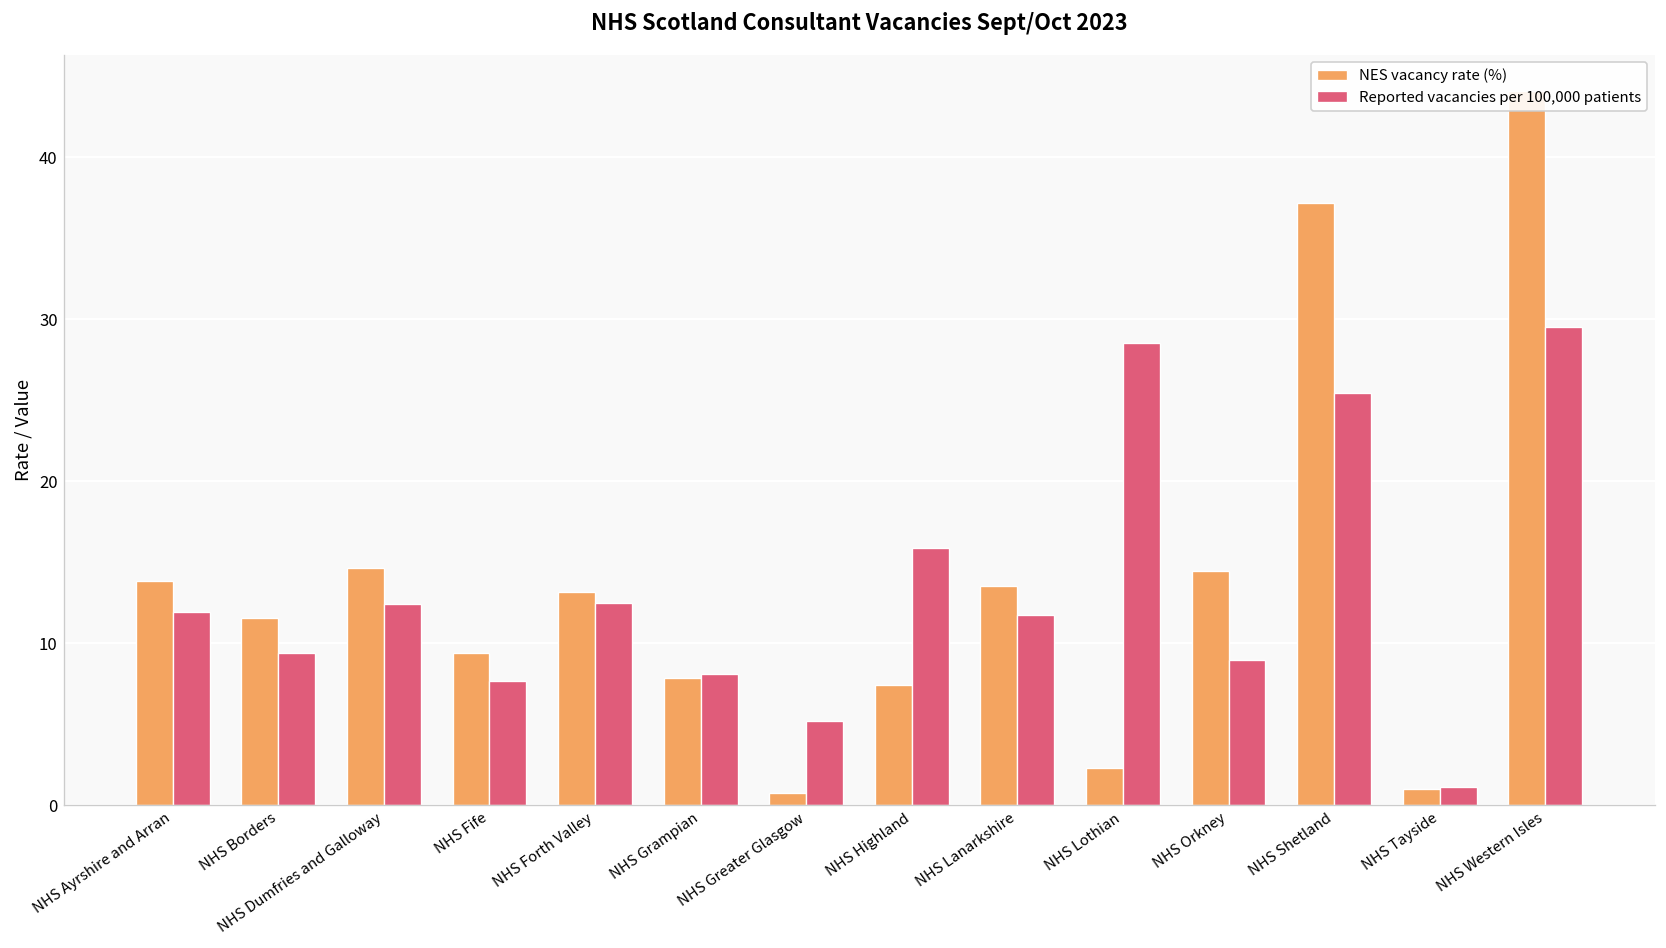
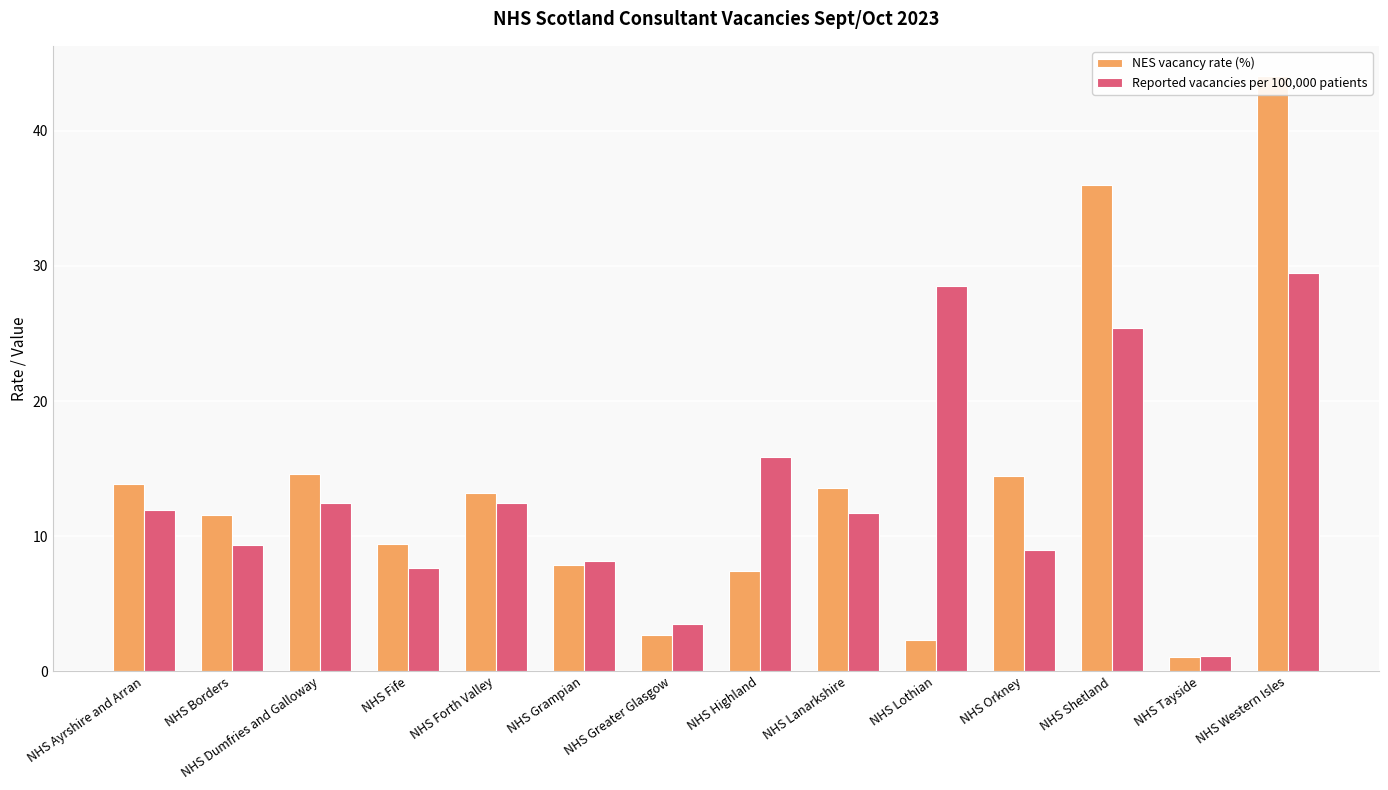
  {
    "NES vacancy rate (%)": {
      "NHS Ayrshire and Arran": 13.9,
      "NHS Borders": 11.6,
      "NHS Dumfries and Galloway": 14.6,
      "NHS Fife": 9.4,
      "NHS Forth Valley": 13.2,
      "NHS Grampian": 7.9,
-     "NHS Greater Glasgow": 0.8,
+     "NHS Greater Glasgow": 2.7,
      "NHS Highland": 7.4,
      "NHS Lanarkshire": 13.5,
      "NHS Lothian": 2.3,
      "NHS Orkney": 14.5,
-     "NHS Shetland": 37.2,
+     "NHS Shetland": 36.0,
      "NHS Tayside": 1.0
    },
    "Reported vacancies per 100,000 patients": {
      "NHS Ayrshire and Arran": 11.9,
      "NHS Borders": 9.4,
      "NHS Dumfries and Galloway": 12.5,
      "NHS Fife": 7.7,
      "NHS Forth Valley": 12.5,
      "NHS Grampian": 8.1,
-     "NHS Greater Glasgow": 5.2,
+     "NHS Greater Glasgow": 3.5,
      "NHS Highland": 15.9,
      "NHS Lanarkshire": 11.7,
      "NHS Lothian": 28.6,
      "NHS Orkney": 9.0,
      "NHS Shetland": 25.4,
      "NHS Tayside": 1.1,
      "NHS Western Isles": 29.5
    }
  }
